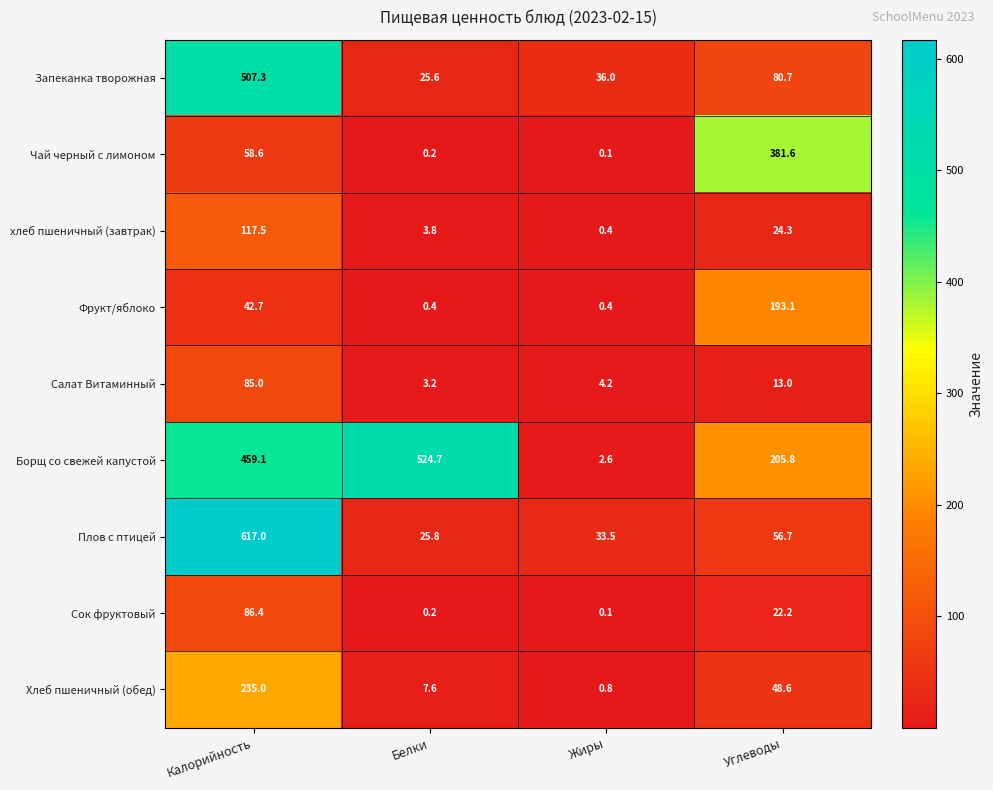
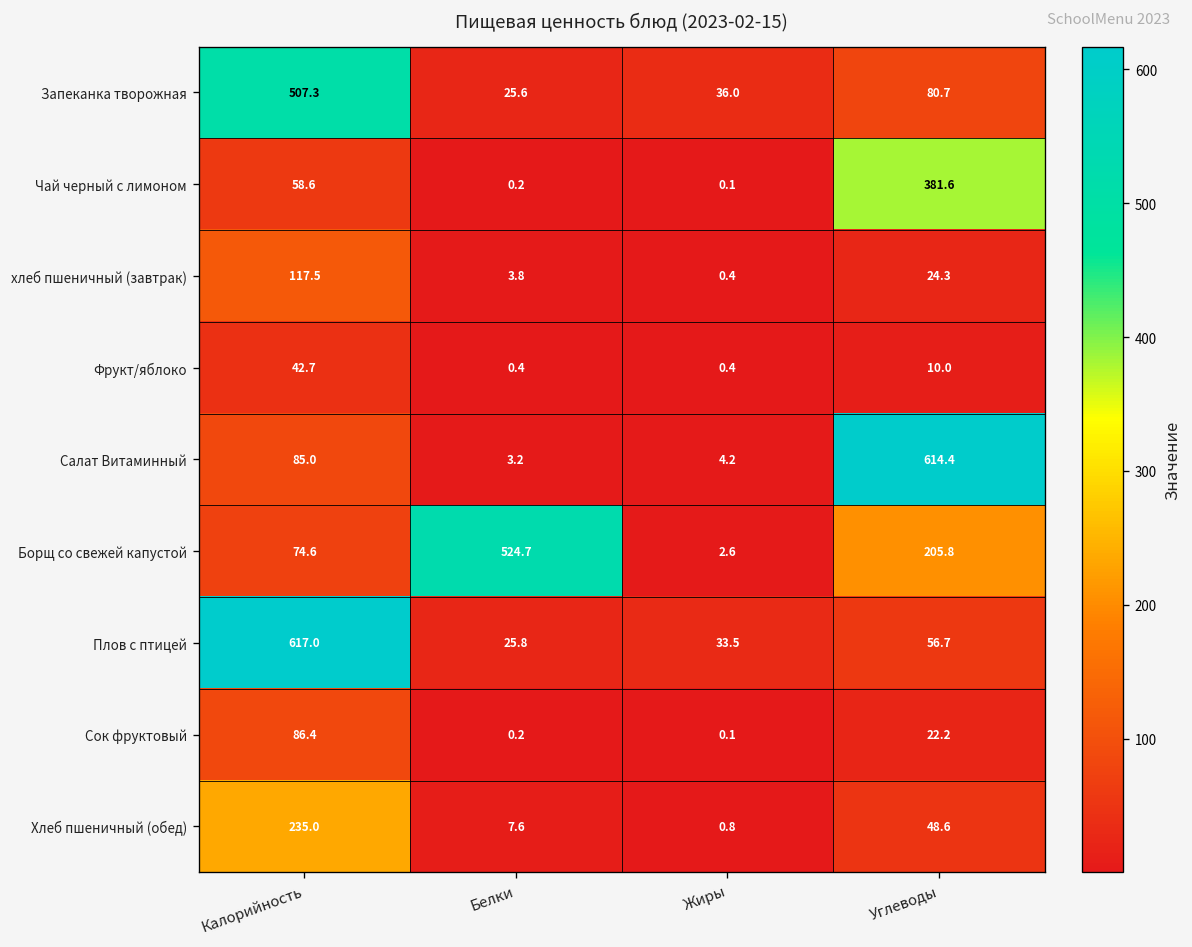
  {
    "Запеканка творожная": {
      "Калорийность": 507.3,
      "Белки": 25.6,
      "Жиры": 36.0,
      "Углеводы": 80.7
    },
    "Чай черный с лимоном": {
      "Калорийность": 58.6,
      "Белки": 0.2,
      "Жиры": 0.1,
      "Углеводы": 381.6
    },
    "хлеб пшеничный (завтрак)": {
      "Калорийность": 117.5,
      "Белки": 3.8,
      "Жиры": 0.4,
      "Углеводы": 24.3
    },
    "Фрукт/яблоко": {
      "Калорийность": 42.7,
      "Белки": 0.4,
      "Жиры": 0.4,
-     "Углеводы": 193.1
+     "Углеводы": 10.0
    },
    "Салат Витаминный": {
      "Калорийность": 85.0,
      "Белки": 3.2,
      "Жиры": 4.2,
-     "Углеводы": 13.0
+     "Углеводы": 614.4
    },
    "Борщ со свежей капустой": {
-     "Калорийность": 459.1,
+     "Калорийность": 74.6,
      "Белки": 524.7,
      "Жиры": 2.6,
      "Углеводы": 205.8
    },
    "Плов с птицей": {
      "Калорийность": 617.0,
      "Белки": 25.8,
      "Жиры": 33.5,
      "Углеводы": 56.7
    },
    "Сок фруктовый": {
      "Калорийность": 86.4,
      "Белки": 0.2,
      "Жиры": 0.1,
      "Углеводы": 22.2
    },
    "Хлеб пшеничный (обед)": {
      "Калорийность": 235.0,
      "Белки": 7.6,
      "Жиры": 0.8,
      "Углеводы": 48.6
    }
  }
